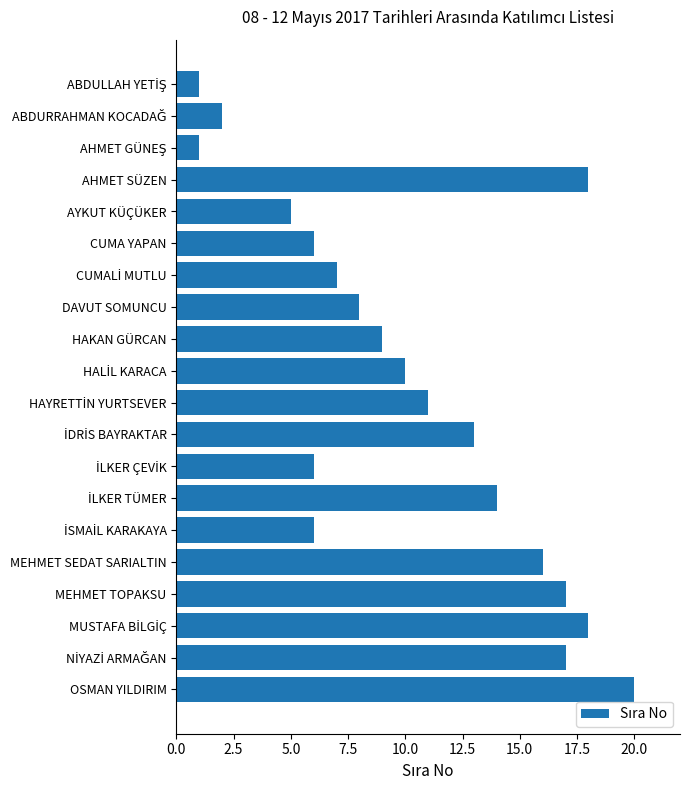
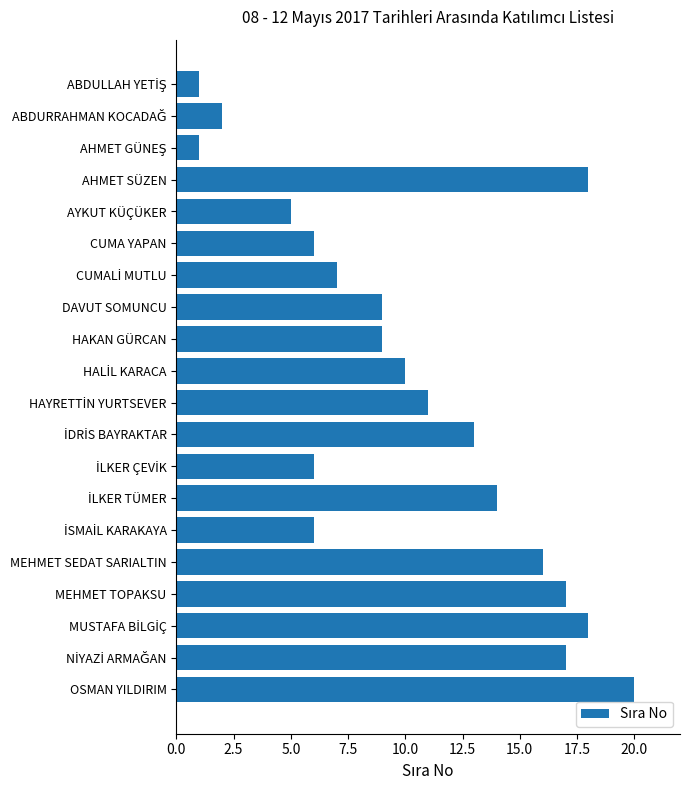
  {
    "ABDULLAH YETİŞ": 1,
    "ABDURRAHMAN KOCADAĞ": 2,
    "AHMET GÜNEŞ": 1,
    "AHMET SÜZEN": 18,
    "AYKUT KÜÇÜKER": 5,
    "CUMA YAPAN": 6,
    "CUMALİ MUTLU": 7,
-   "DAVUT SOMUNCU": 8,
+   "DAVUT SOMUNCU": 9,
    "HAKAN GÜRCAN": 9,
    "HALİL KARACA": 10,
    "HAYRETTİN YURTSEVER": 11,
    "İDRİS BAYRAKTAR": 13,
    "İLKER ÇEVİK": 6,
    "İLKER TÜMER": 14,
    "İSMAİL KARAKAYA": 6,
    "MEHMET SEDAT SARIALTIN": 16,
    "MEHMET TOPAKSU": 17,
    "MUSTAFA BİLGİÇ": 18,
    "NİYAZİ ARMAĞAN": 17,
    "OSMAN YILDIRIM": 20
  }
